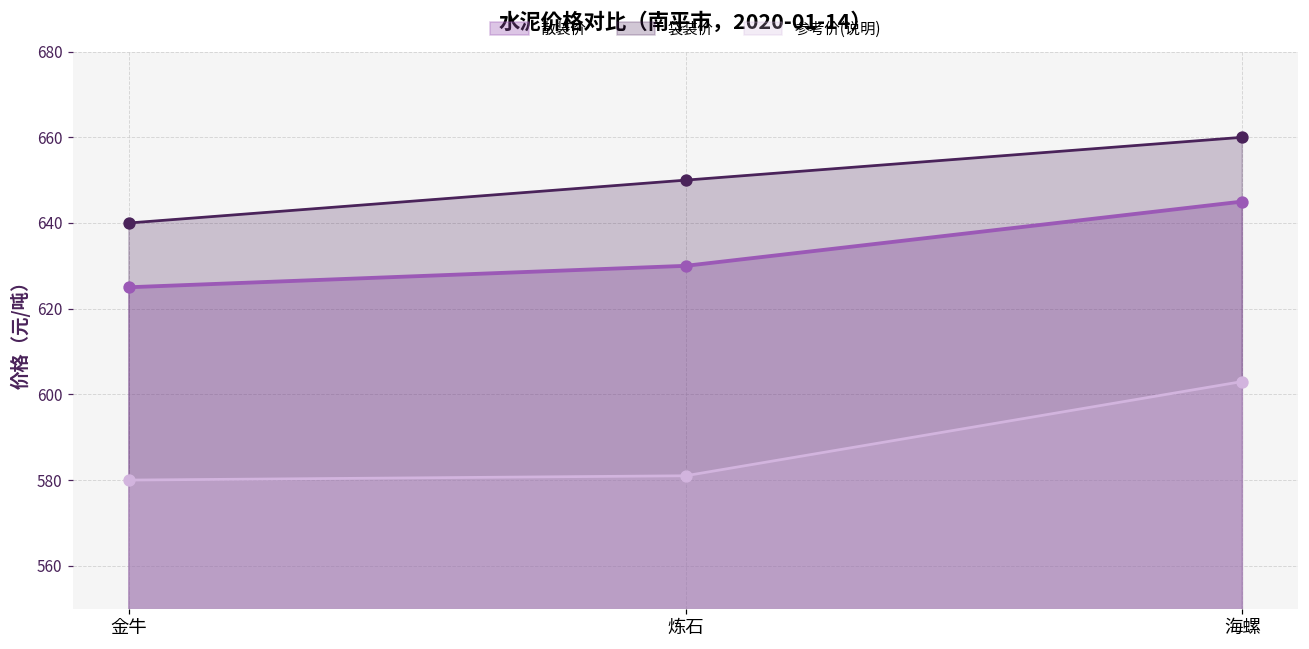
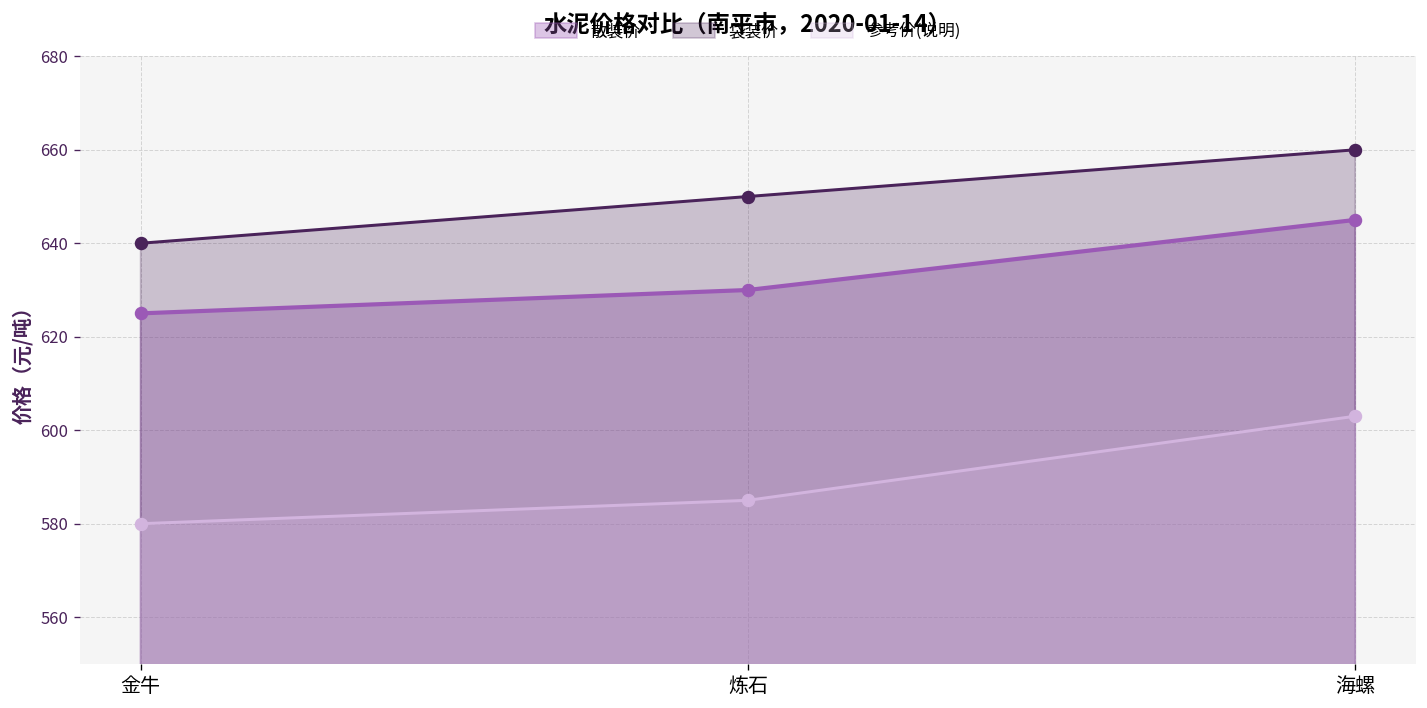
  {
    "参考价(说明)": {
      "金牛": 580,
-     "炼石": 581,
+     "炼石": 585,
      "海螺": 603
    }
  }
